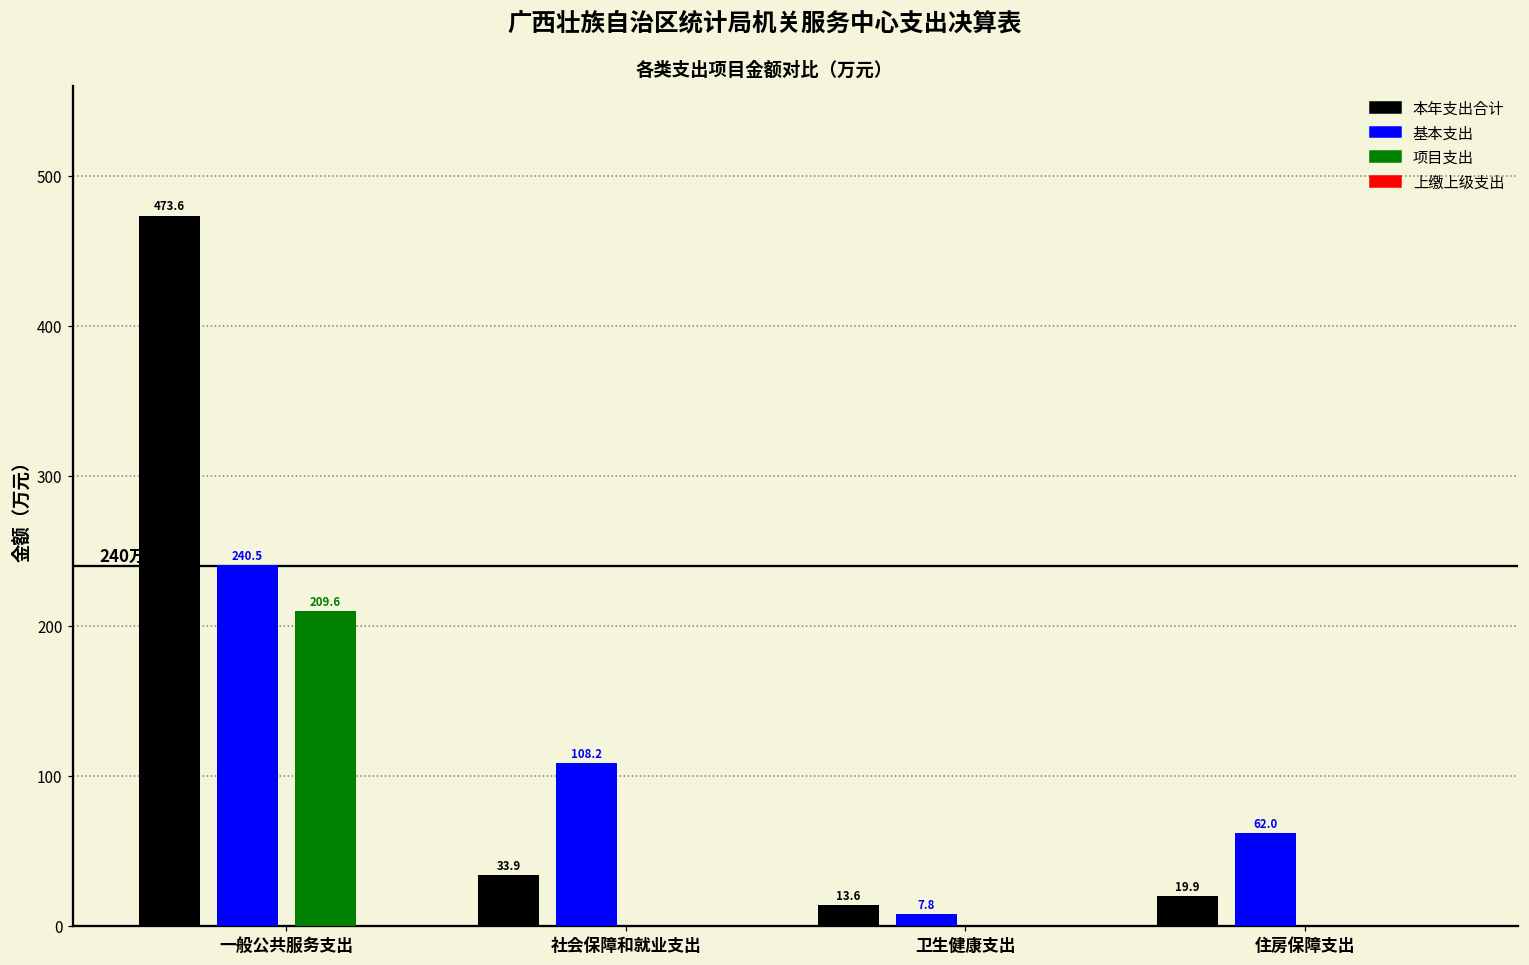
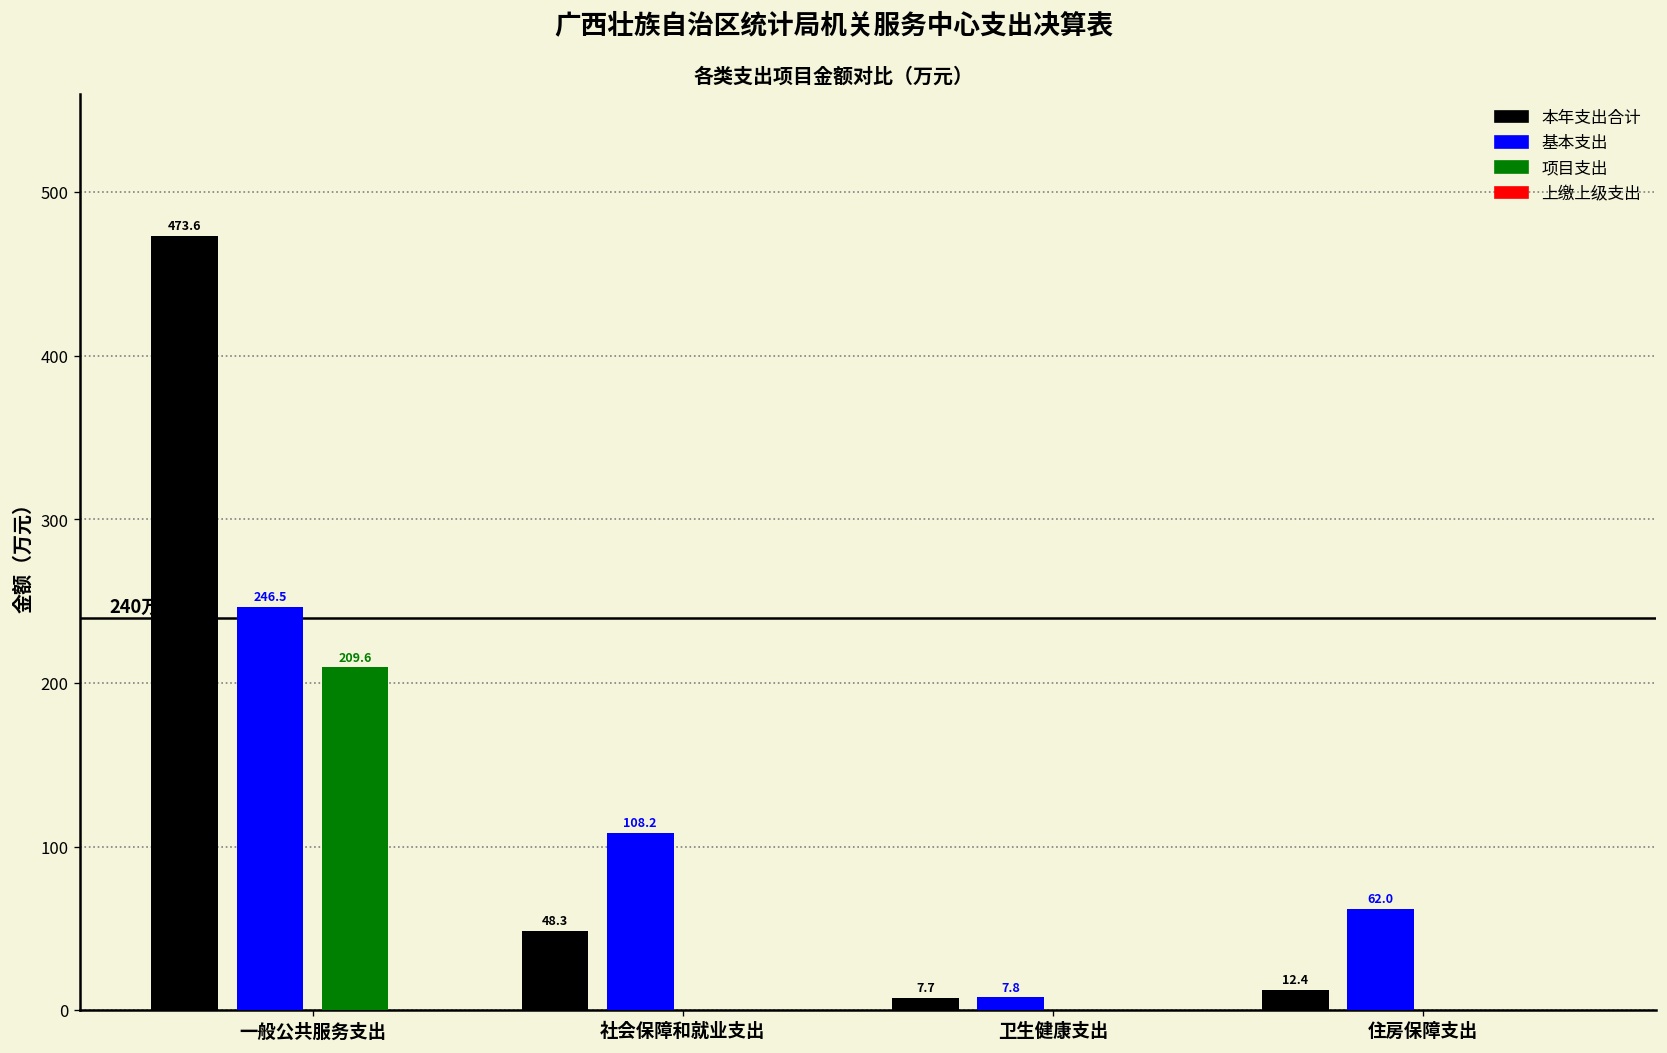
  {
    "本年支出合计": {
      "一般公共服务支出": 473.6,
-     "社会保障和就业支出": 33.9,
-     "卫生健康支出": 13.6,
-     "住房保障支出": 19.9
+     "社会保障和就业支出": 48.3,
+     "卫生健康支出": 7.7,
+     "住房保障支出": 12.4
    },
    "基本支出": {
-     "一般公共服务支出": 240.5,
+     "一般公共服务支出": 246.5,
      "社会保障和就业支出": 108.2,
      "卫生健康支出": 7.8,
      "住房保障支出": 62.0
    },
    "项目支出": {
      "一般公共服务支出": 209.6
    },
    "上缴上级支出": {
      "一般公共服务支出": 0,
      "社会保障和就业支出": 0,
      "卫生健康支出": 0,
      "住房保障支出": 0
    }
  }
